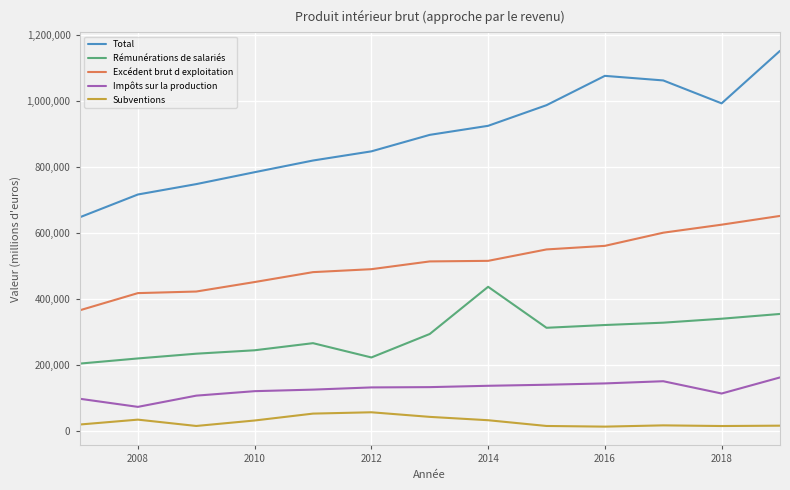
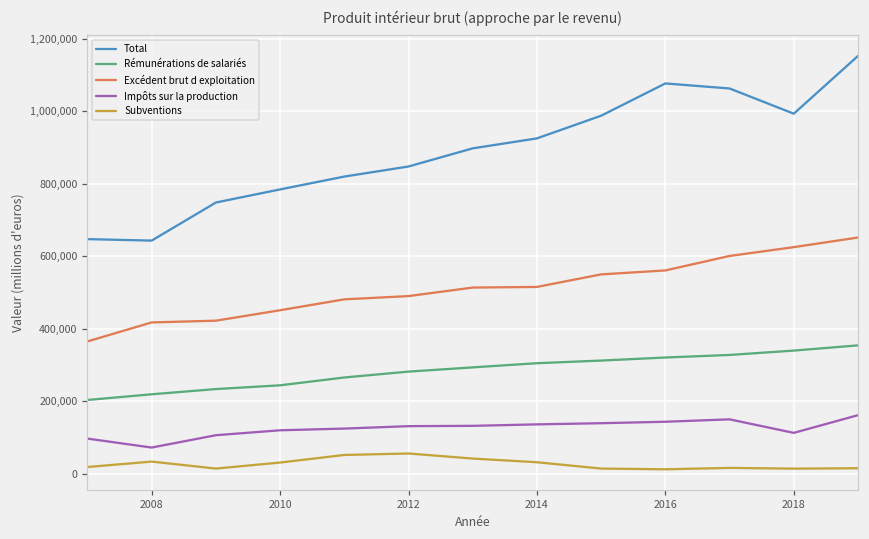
  {
    "Total": {
-     "2008": "720,000",
+     "2008": "640,000",
      "2010": "780,000",
      "2012": "850,000",
      "2014": "930,000",
      "2016": "1,080,000",
      "2018": "990,000"
    },
    "Rémunérations de salariés": {
      "2008": "220,000",
      "2010": "240,000",
-     "2012": "220,000",
-     "2014": "440,000",
+     "2012": "280,000",
+     "2014": "310,000",
      "2016": "320,000",
      "2018": "340,000"
    },
    "Impôts sur la production": {
      "2008": "70,000",
      "2010": "120,000",
      "2012": "130,000",
      "2014": "140,000",
      "2016": "140,000",
      "2018": "110,000"
    }
  }
